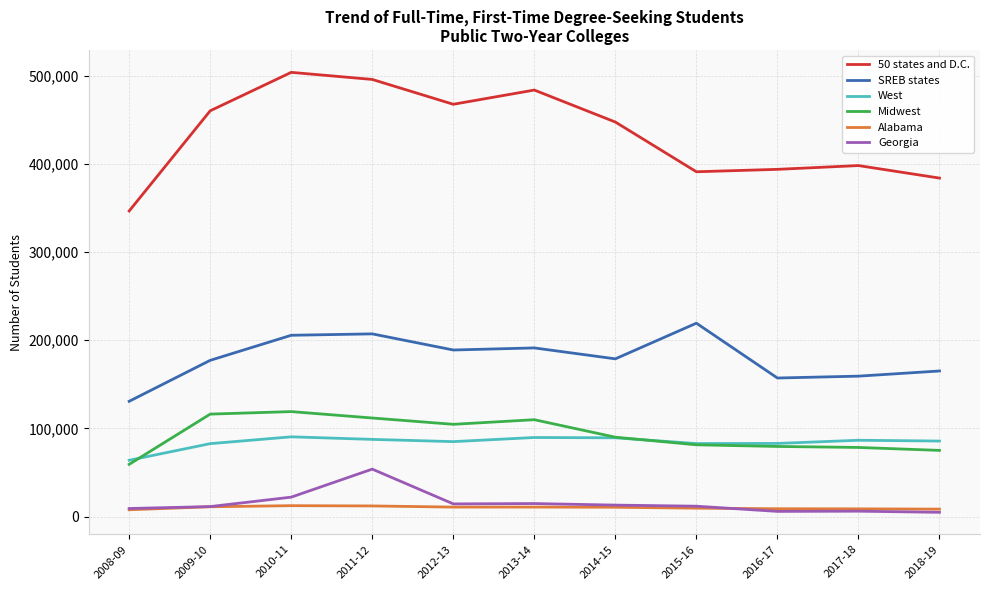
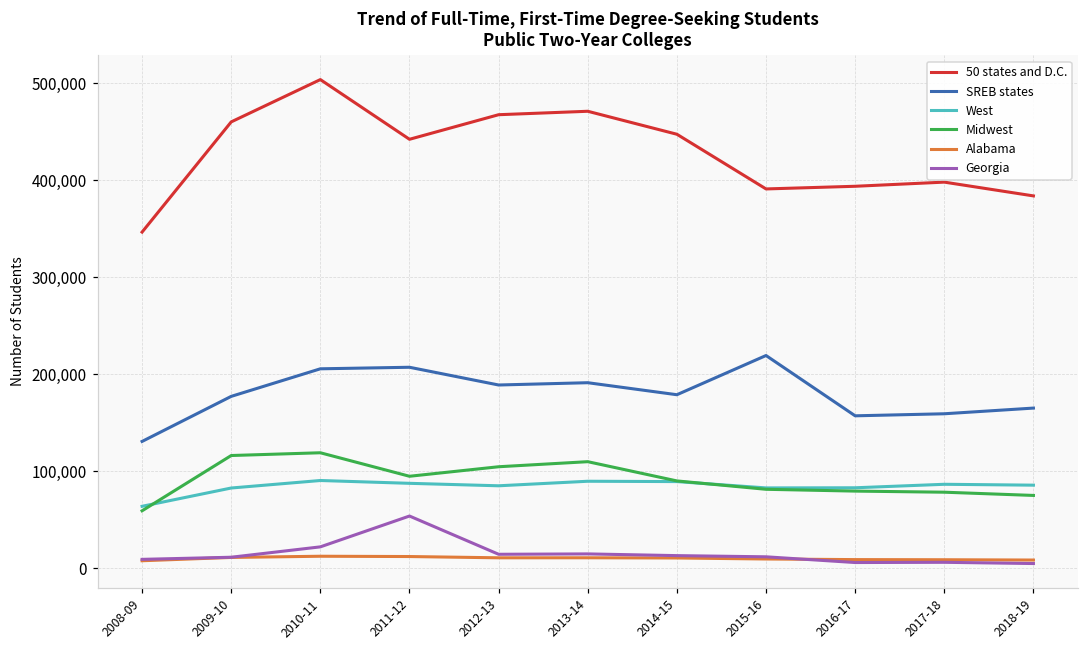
  {
    "50 states and D.C.": {
      "2008-09": "350,000",
      "2009-10": "460,000",
      "2010-11": "500,000",
-     "2011-12": "500,000",
+     "2011-12": "440,000",
      "2012-13": "470,000",
-     "2013-14": "480,000",
+     "2013-14": "470,000",
      "2014-15": "450,000",
      "2015-16": "390,000",
      "2016-17": "390,000",
      "2017-18": "400,000",
      "2018-19": "380,000"
    },
    "SREB states": {
      "2008-09": "130,000",
      "2009-10": "180,000",
      "2010-11": "210,000",
      "2011-12": "210,000",
      "2012-13": "190,000",
      "2013-14": "190,000",
      "2014-15": "180,000",
      "2015-16": "220,000",
      "2016-17": "160,000",
      "2017-18": "160,000",
      "2018-19": "170,000"
    },
    "West": {
      "2008-09": "60,000",
      "2009-10": "80,000",
      "2010-11": "90,000",
      "2011-12": "90,000",
      "2012-13": "80,000",
      "2013-14": "90,000",
      "2016-17": "80,000",
      "2017-18": "90,000",
      "2018-19": "90,000"
    },
    "Midwest": {
      "2008-09": "60,000",
      "2009-10": "120,000",
      "2010-11": "120,000",
-     "2011-12": "110,000",
+     "2011-12": "90,000",
      "2012-13": "100,000",
      "2013-14": "110,000",
      "2016-17": "80,000",
      "2017-18": "80,000",
      "2018-19": "80,000"
    },
    "Alabama": {
      "2010-11": "10,000",
      "2011-12": "10,000",
      "2012-13": "10,000",
      "2013-14": "10,000",
      "2016-17": "10,000",
      "2018-19": "10,000"
    },
    "Georgia": {
      "2010-11": "20,000",
      "2011-12": "50,000",
      "2012-13": "10,000",
      "2013-14": "10,000",
      "2016-17": "10,000",
      "2018-19": "0"
    }
  }
